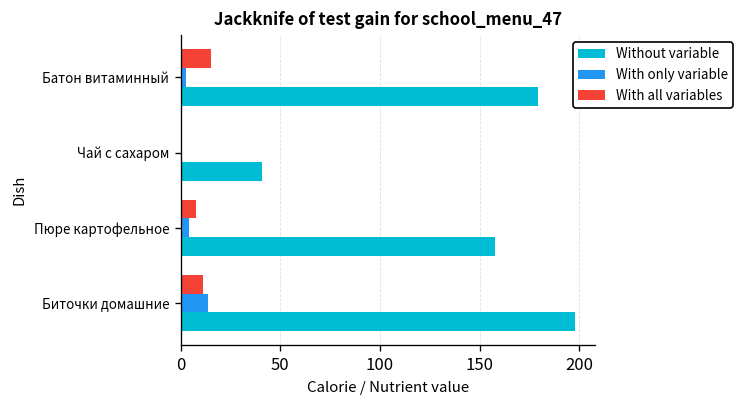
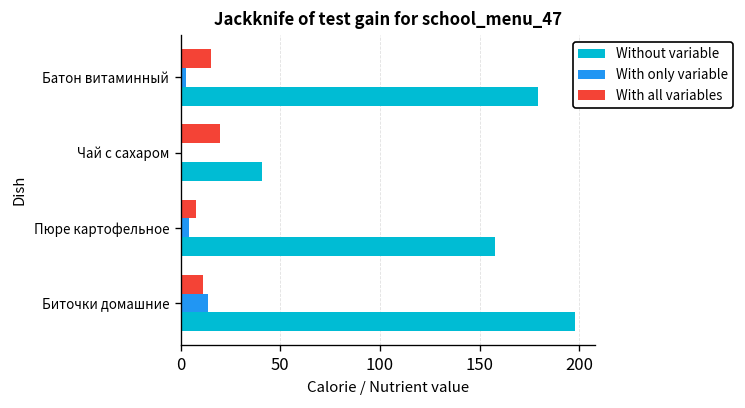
  {
    "With all variables": {
      "Батон витаминный": 15,
-     "Чай с сахаром": 0,
+     "Чай с сахаром": 20,
      "Пюре картофельное": 8,
      "Биточки домашние": 11
    }
  }
